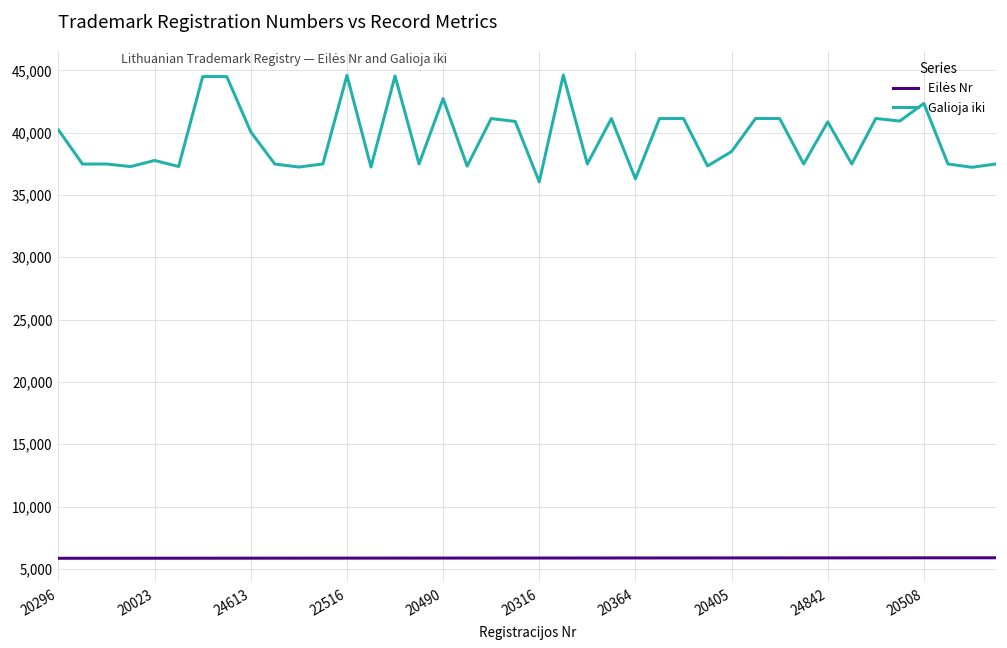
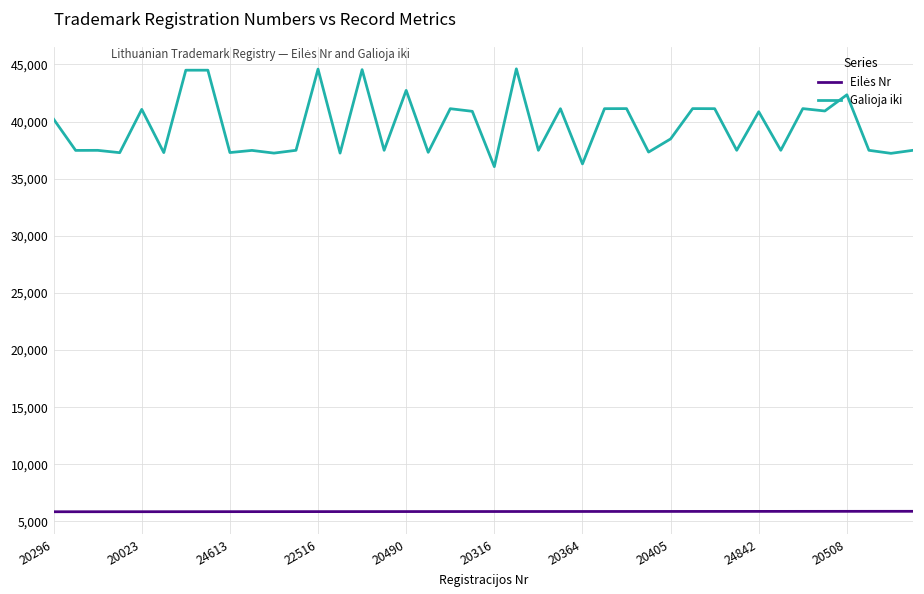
  {
    "Eilės Nr": {
      "20296": "5,900",
      "20023": "5,900",
      "24613": "5,900",
      "22516": "5,900",
      "20490": "5,900",
      "20316": "5,900",
      "20364": "5,900",
      "20405": "5,900",
      "24842": "5,900",
      "20508": "5,900"
    },
    "Galioja iki": {
      "20296": "40,200",
-     "20023": "37,800",
-     "24613": "40,100",
+     "20023": "41,100",
+     "24613": "37,300",
      "22516": "44,600",
      "20490": "42,700",
      "20316": "36,100",
      "20364": "36,300",
      "20405": "38,500",
      "24842": "40,900",
      "20508": "42,300"
    }
  }
